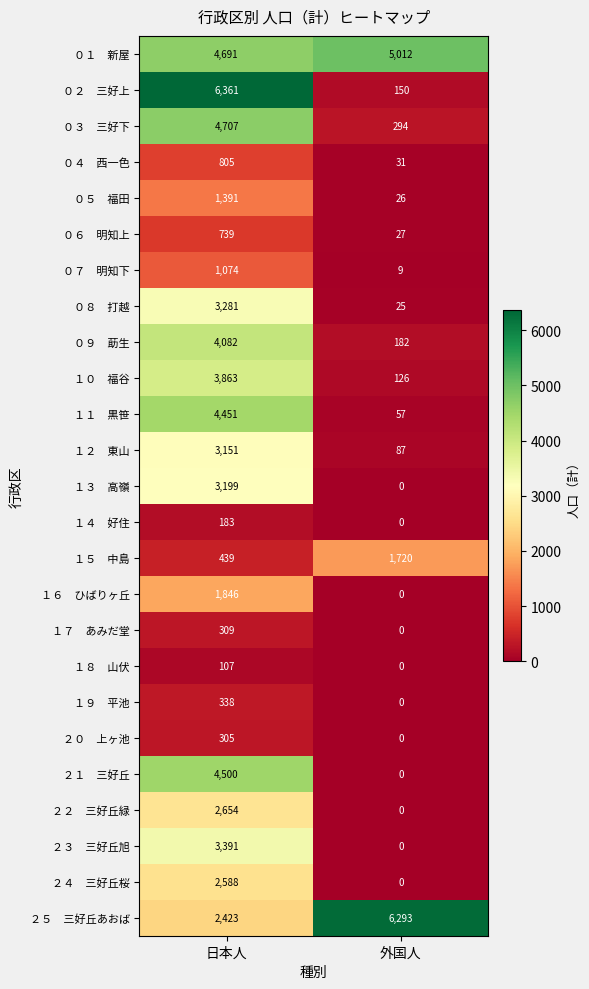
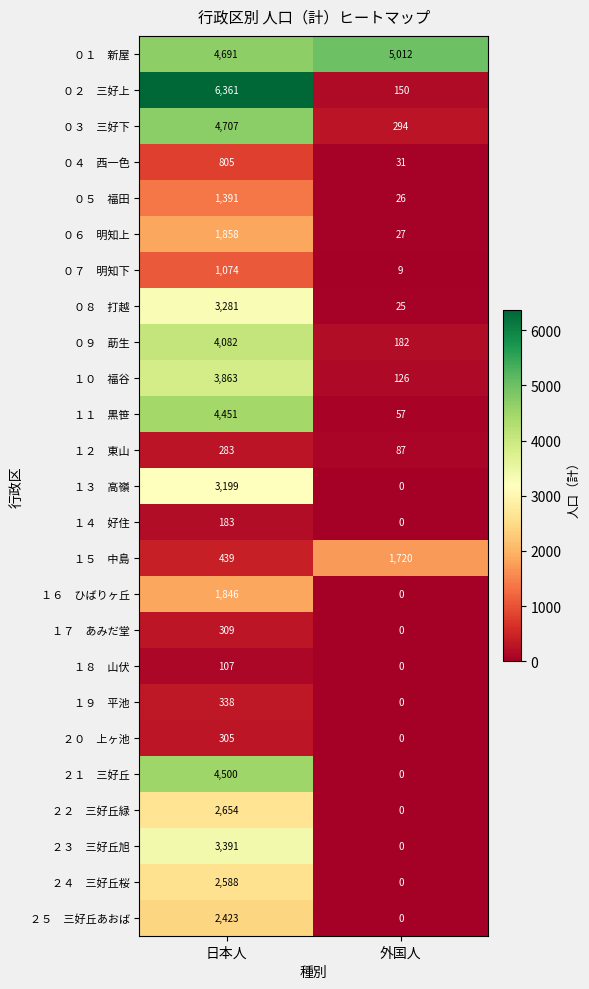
  {
    "０１ 新屋": {
      "日本人": "4,691",
      "外国人": "5,012"
    },
    "０２ 三好上": {
      "日本人": "6,361",
      "外国人": "150"
    },
    "０３ 三好下": {
      "日本人": "4,707",
      "外国人": "294"
    },
    "０４ 西一色": {
      "日本人": "805",
      "外国人": "31"
    },
    "０５ 福田": {
      "日本人": "1,391",
      "外国人": "26"
    },
    "０６ 明知上": {
-     "日本人": "739",
+     "日本人": "1,858",
      "外国人": "27"
    },
    "０７ 明知下": {
      "日本人": "1,074",
      "外国人": "9"
    },
    "０８ 打越": {
      "日本人": "3,281",
      "外国人": "25"
    },
    "０９ 莇生": {
      "日本人": "4,082",
      "外国人": "182"
    },
    "１０ 福谷": {
      "日本人": "3,863",
      "外国人": "126"
    },
    "１１ 黒笹": {
      "日本人": "4,451",
      "外国人": "57"
    },
    "１２ 東山": {
-     "日本人": "3,151",
+     "日本人": "283",
      "外国人": "87"
    },
    "１３ 高嶺": {
      "日本人": "3,199",
      "外国人": "0"
    },
    "１４ 好住": {
      "日本人": "183",
      "外国人": "0"
    },
    "１５ 中島": {
      "日本人": "439",
      "外国人": "1,720"
    },
    "１６ ひばりヶ丘": {
      "日本人": "1,846",
      "外国人": "0"
    },
    "１７ あみだ堂": {
      "日本人": "309",
      "外国人": "0"
    },
    "１８ 山伏": {
      "日本人": "107",
      "外国人": "0"
    },
    "１９ 平池": {
      "日本人": "338",
      "外国人": "0"
    },
    "２０ 上ヶ池": {
      "日本人": "305",
      "外国人": "0"
    },
    "２１ 三好丘": {
      "日本人": "4,500",
      "外国人": "0"
    },
    "２２ 三好丘緑": {
      "日本人": "2,654",
      "外国人": "0"
    },
    "２３ 三好丘旭": {
      "日本人": "3,391",
      "外国人": "0"
    },
    "２４ 三好丘桜": {
      "日本人": "2,588",
      "外国人": "0"
    },
    "２５ 三好丘あおば": {
      "日本人": "2,423",
-     "外国人": "6,293"
+     "外国人": "0"
    }
  }
